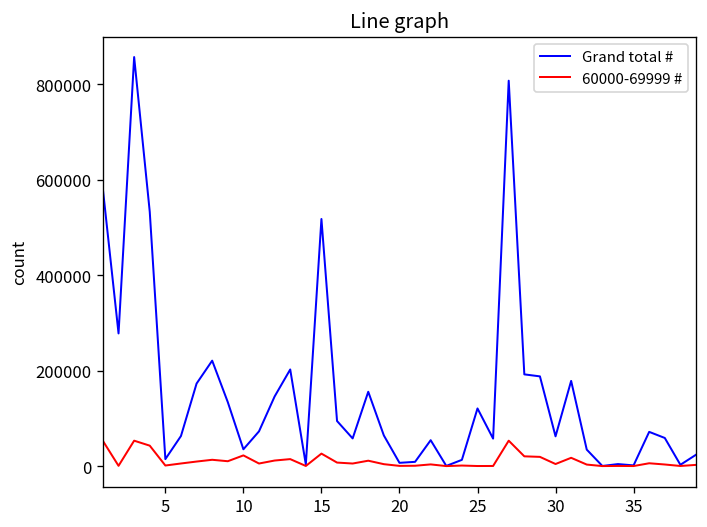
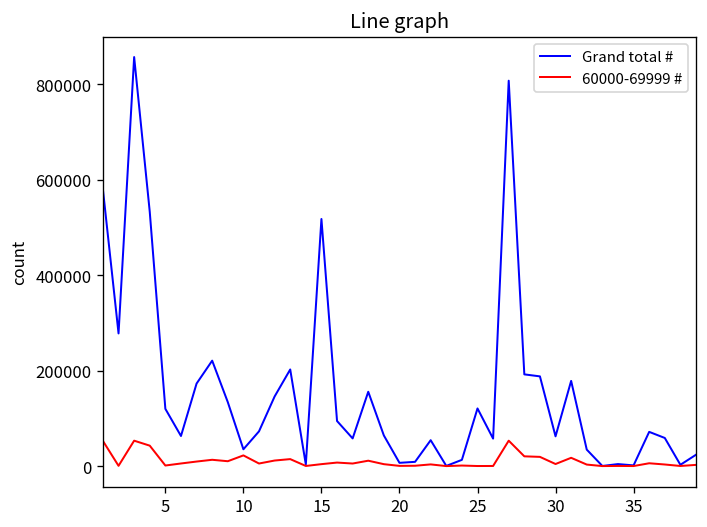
  {
    "Grand total #": {
-     "5": 10000,
+     "5": 120000,
      "10": 40000,
      "15": 520000,
      "20": 10000,
      "25": 120000,
      "30": 60000
    },
    "60000-69999 #": {
      "5": 0,
      "10": 20000,
-     "15": 30000,
+     "15": 0,
      "20": 0,
      "25": 0,
      "30": 0
    }
  }
